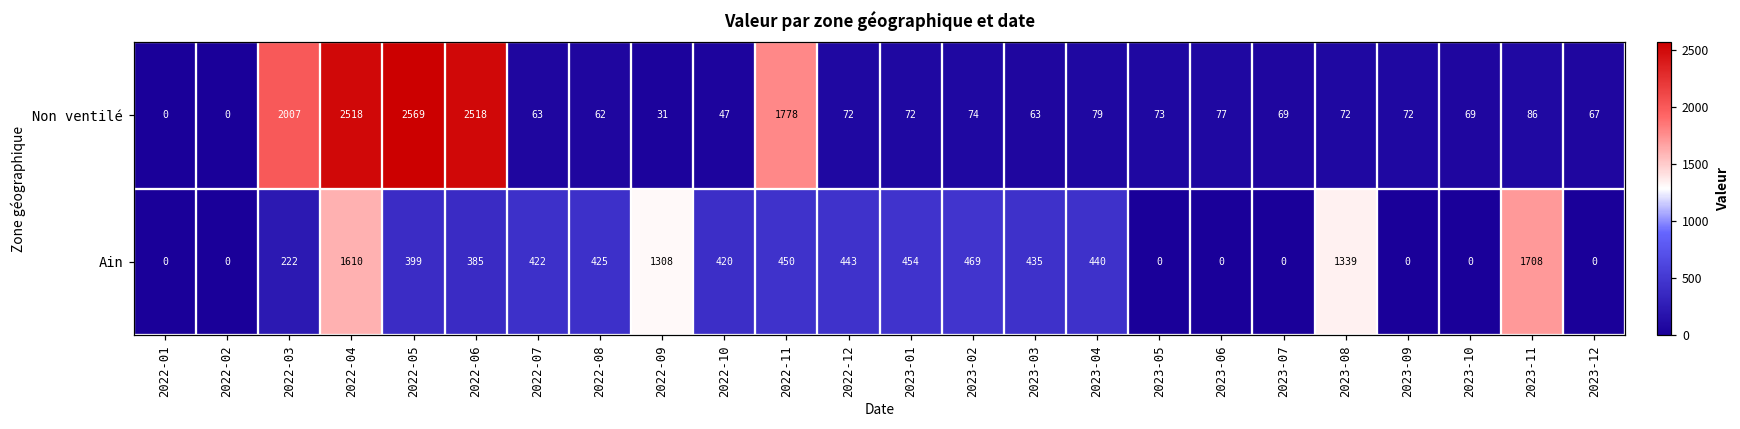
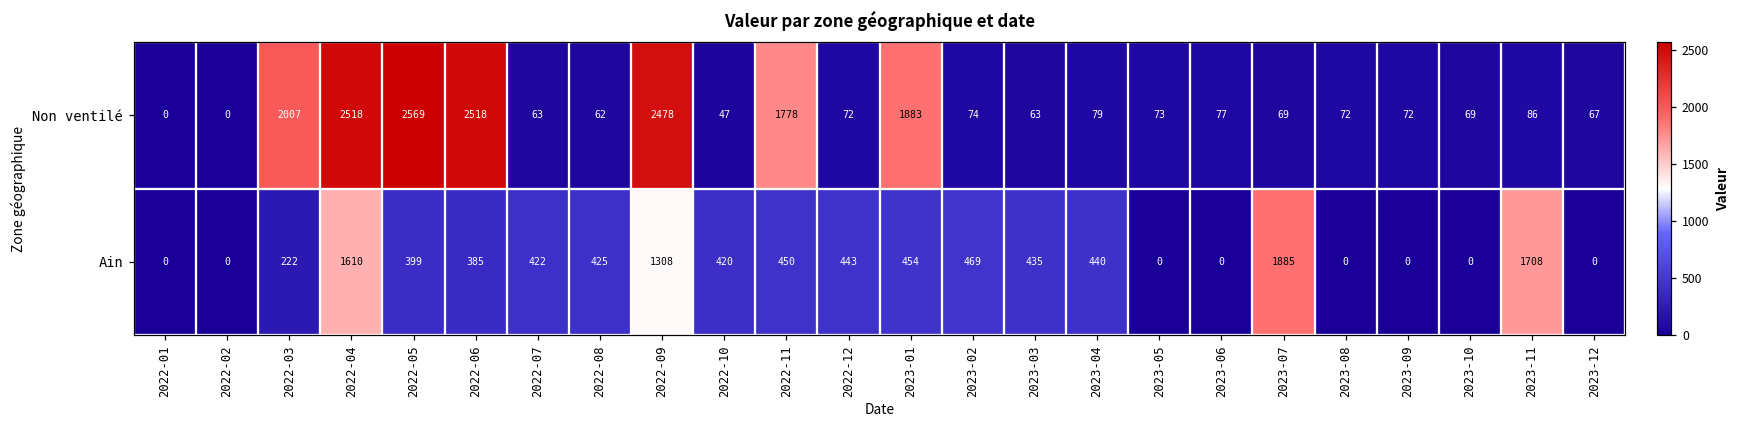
  {
    "Non ventilé": {
      "2022-01": 0,
      "2022-02": 0,
      "2022-03": 2007,
      "2022-04": 2518,
      "2022-05": 2569,
      "2022-06": 2518,
      "2022-07": 63,
      "2022-08": 62,
-     "2022-09": 31,
+     "2022-09": 2478,
      "2022-10": 47,
      "2022-11": 1778,
      "2022-12": 72,
-     "2023-01": 72,
+     "2023-01": 1883,
      "2023-02": 74,
      "2023-03": 63,
      "2023-04": 79,
      "2023-05": 73,
      "2023-06": 77,
      "2023-07": 69,
      "2023-08": 72,
      "2023-09": 72,
      "2023-10": 69,
      "2023-11": 86,
      "2023-12": 67
    },
    "Ain": {
      "2022-01": 0,
      "2022-02": 0,
      "2022-03": 222,
      "2022-04": 1610,
      "2022-05": 399,
      "2022-06": 385,
      "2022-07": 422,
      "2022-08": 425,
      "2022-09": 1308,
      "2022-10": 420,
      "2022-11": 450,
      "2022-12": 443,
      "2023-01": 454,
      "2023-02": 469,
      "2023-03": 435,
      "2023-04": 440,
      "2023-05": 0,
      "2023-06": 0,
-     "2023-07": 0,
-     "2023-08": 1339,
+     "2023-07": 1885,
+     "2023-08": 0,
      "2023-09": 0,
      "2023-10": 0,
      "2023-11": 1708,
      "2023-12": 0
    }
  }
